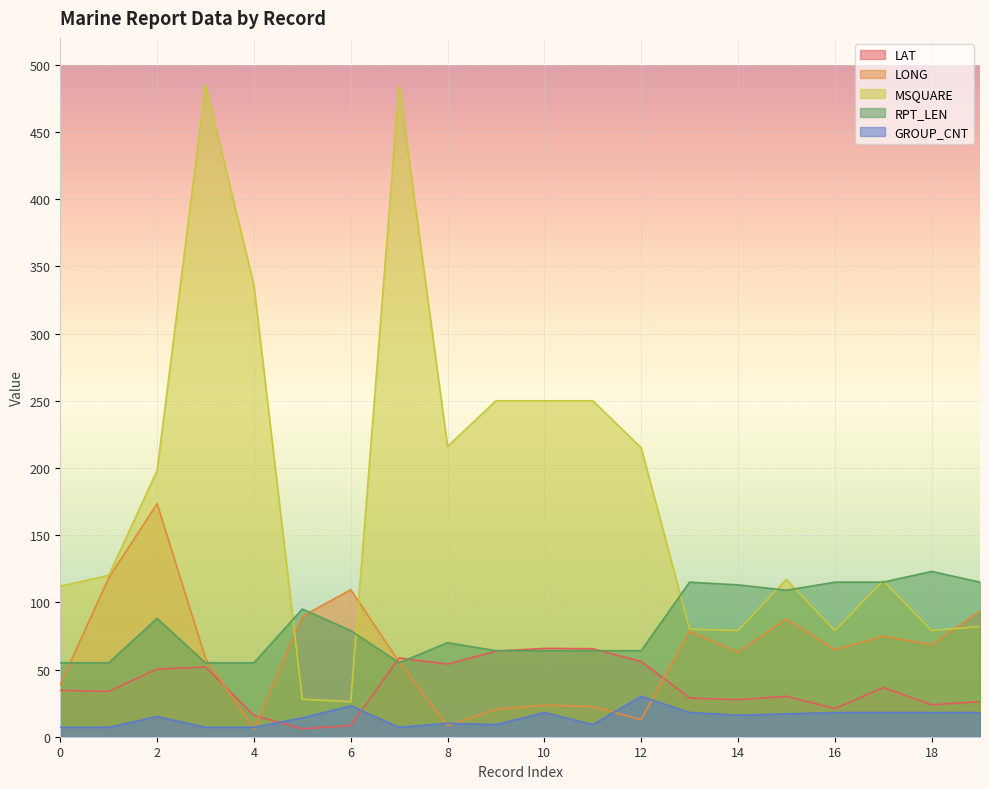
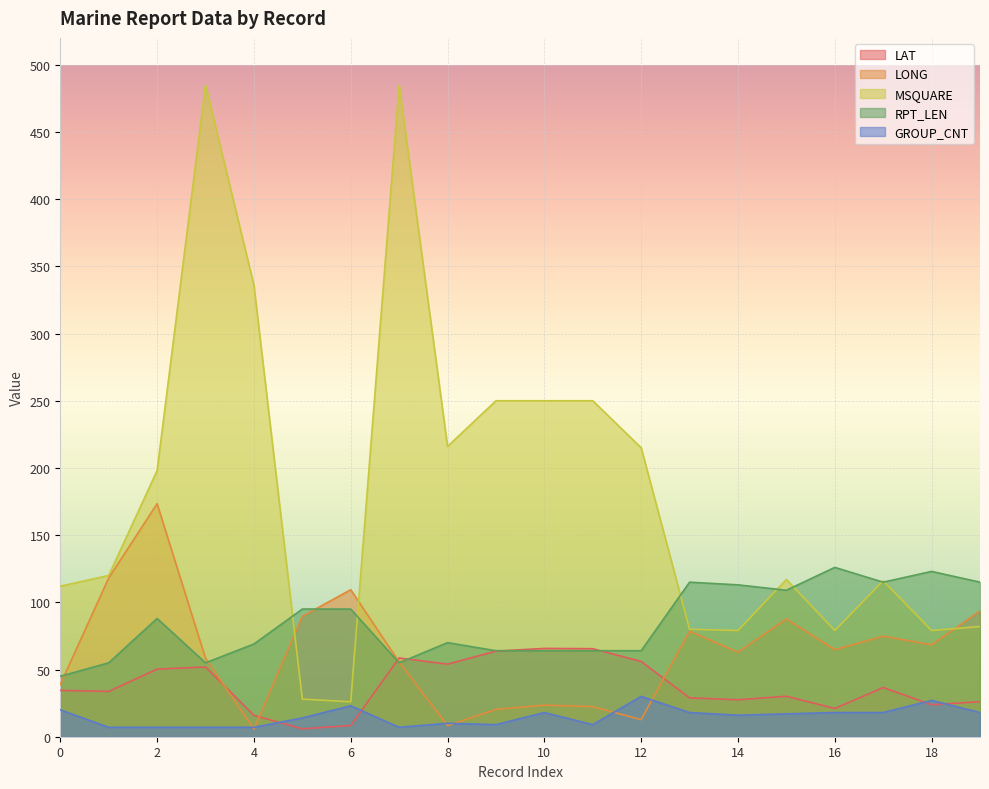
  {
    "RPT_LEN": {
-     "0": 55,
+     "0": 45,
      "2": 88,
-     "4": 55,
-     "6": 79,
+     "4": 69,
+     "6": 95,
      "8": 70,
      "12": 64,
      "14": 113,
-     "16": 115,
+     "16": 126,
      "18": 123
    },
    "GROUP_CNT": {
-     "0": 7,
-     "2": 15,
+     "0": 20,
+     "2": 7,
      "6": 23,
      "10": 18,
      "12": 30,
      "14": 16,
      "16": 18,
-     "18": 18
+     "18": 27
    }
  }
